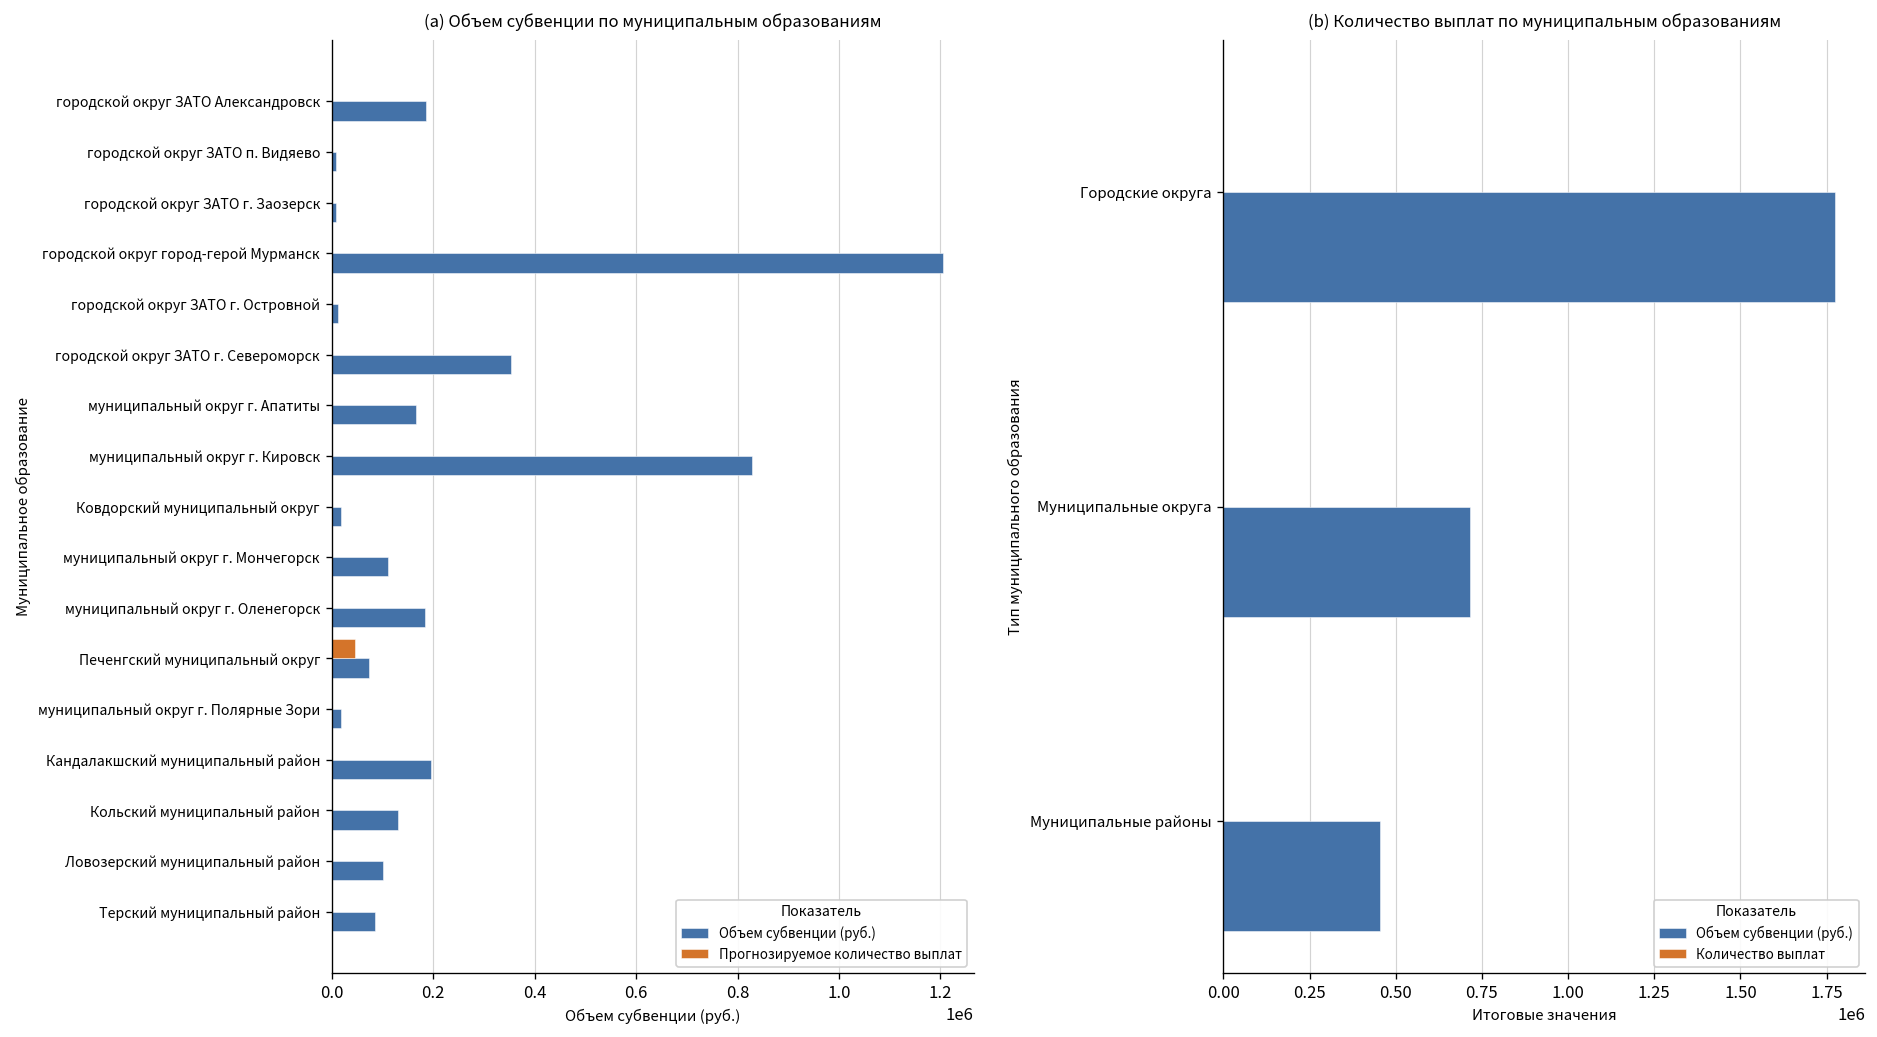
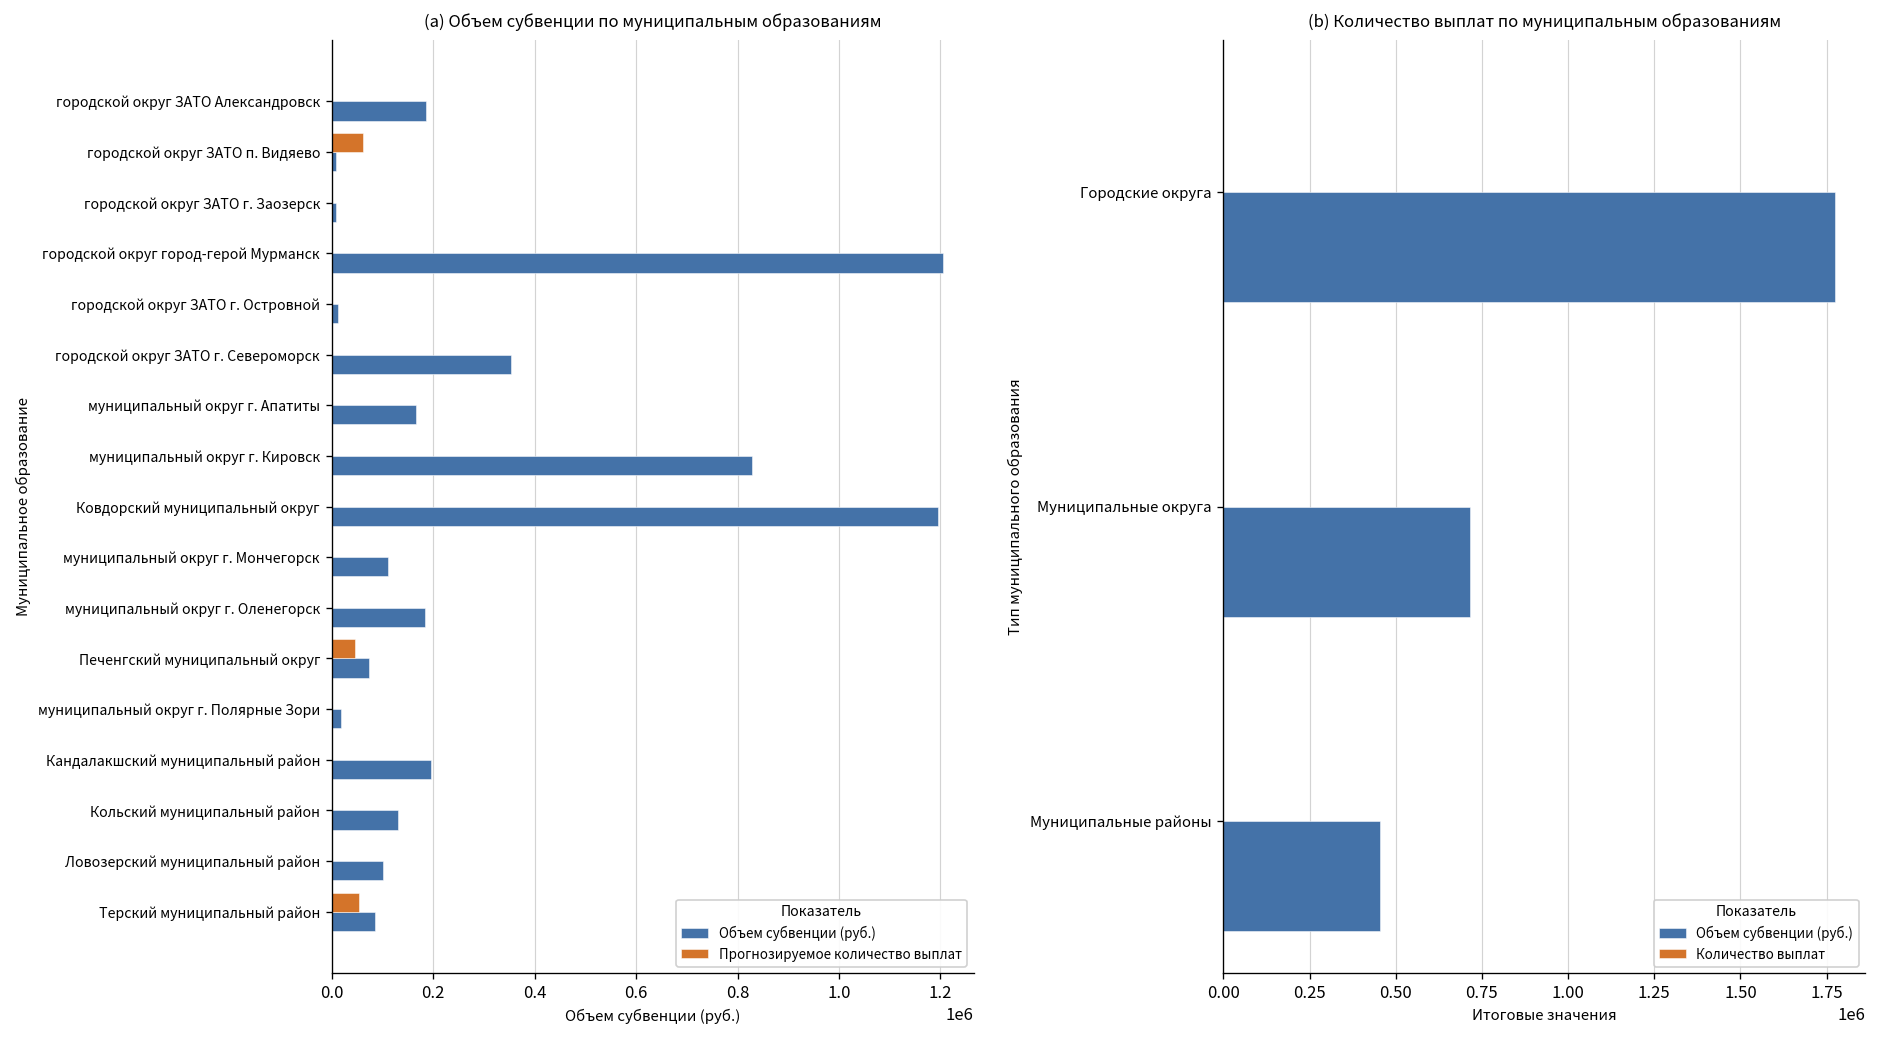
  {
    "(a) Объем субвенции по муниципальным образованиям": {
      "Объем субвенции (руб.)": {
        "городской округ ЗАТО Александровск": 190000,
        "городской округ ЗАТО п. Видяево": 10000,
        "городской округ ЗАТО г. Заозерск": 10000,
        "городской округ город-герой Мурманск": 1210000,
        "городской округ ЗАТО г. Островной": 10000,
        "городской округ ЗАТО г. Североморск": 350000,
        "муниципальный округ г. Апатиты": 170000,
        "муниципальный округ г. Кировск": 830000,
-       "Ковдорский муниципальный округ": 20000,
+       "Ковдорский муниципальный округ": 1190000,
        "муниципальный округ г. Мончегорск": 110000,
        "муниципальный округ г. Оленегорск": 180000,
        "Печенгский муниципальный округ": 70000,
        "муниципальный округ г. Полярные Зори": 20000,
        "Кандалакшский муниципальный район": 190000,
        "Кольский муниципальный район": 130000,
        "Ловозерский муниципальный район": 100000,
        "Терский муниципальный район": 90000
      },
      "Прогнозируемое количество выплат": {
-       "городской округ ЗАТО п. Видяево": 0,
+       "городской округ ЗАТО п. Видяево": 60000,
        "Печенгский муниципальный округ": 50000,
-       "Терский муниципальный район": 0
+       "Терский муниципальный район": 50000
      }
    },
    "(b) Количество выплат по муниципальным образованиям": {
      "Объем субвенции (руб.)": {
        "Городские округа": 1770000,
        "Муниципальные округа": 710000,
        "Муниципальные районы": 450000
      }
    }
  }
